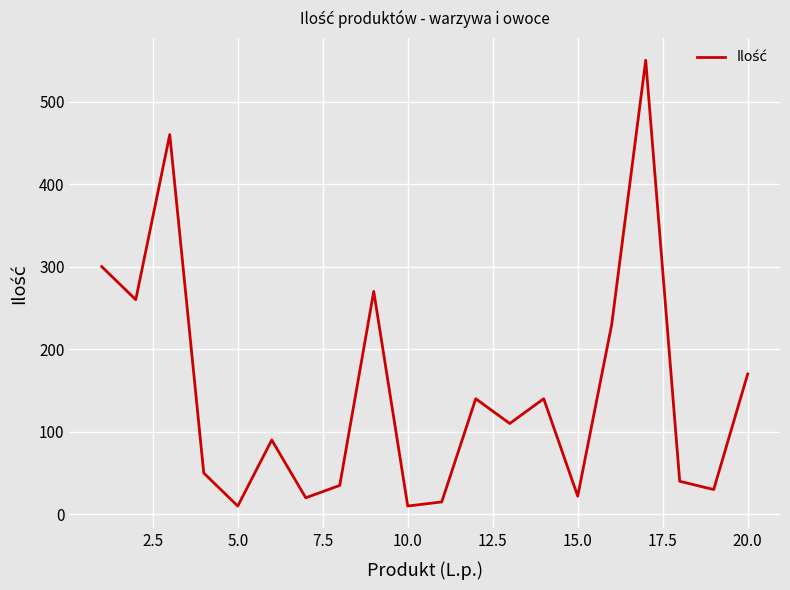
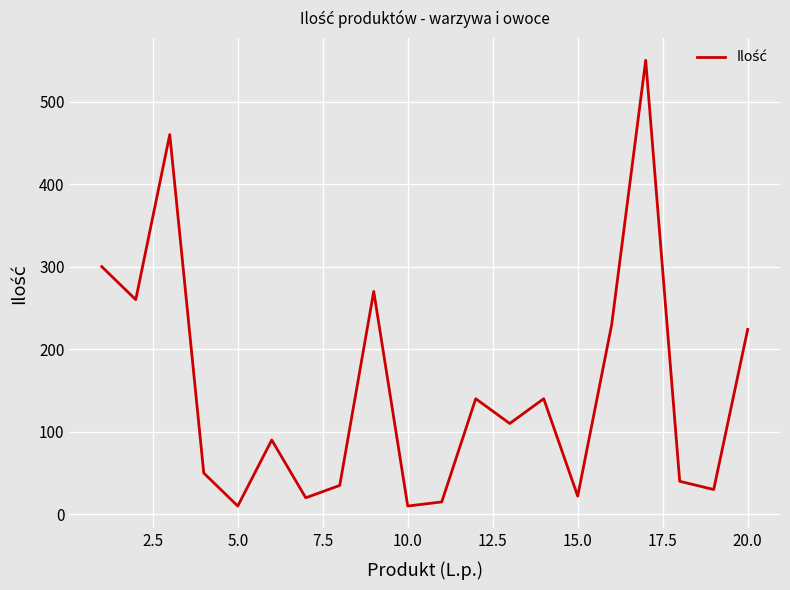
  {
    "5.0": 10,
    "10.0": 10,
    "15.0": 20,
-   "20.0": 170
+   "20.0": 220
  }
